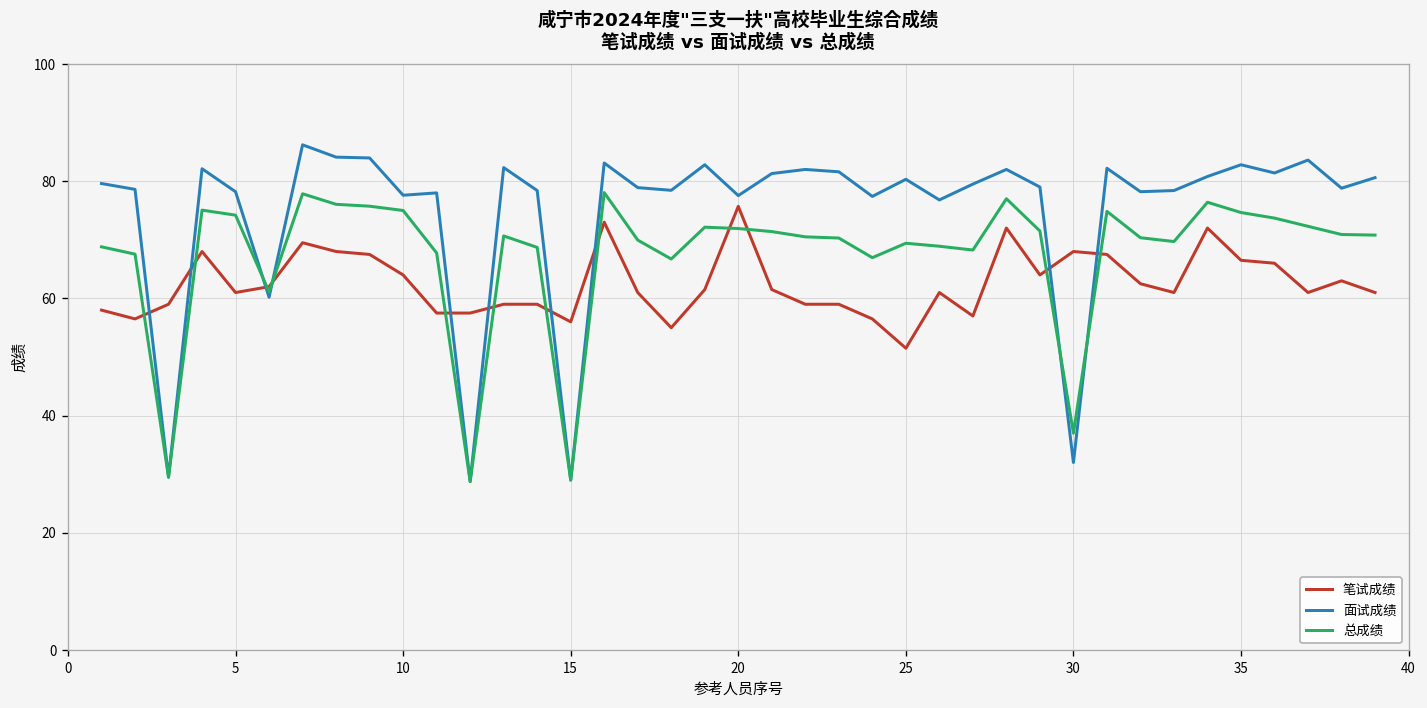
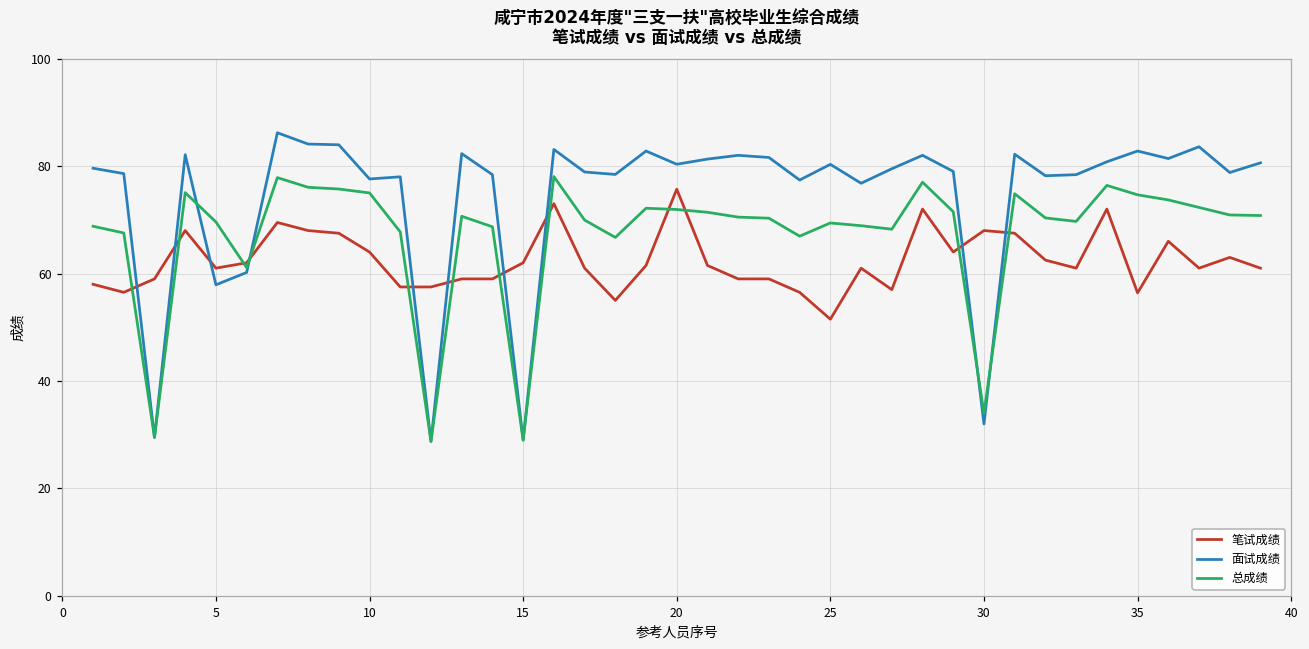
  {
    "笔试成绩": {
      "5": 61,
      "10": 64,
-     "15": 56,
+     "15": 62,
      "20": 76,
      "25": 52,
      "30": 68,
-     "35": 67
+     "35": 56
    },
    "面试成绩": {
-     "5": 78,
+     "5": 58,
      "10": 78,
-     "20": 78,
+     "20": 80,
      "25": 80,
      "30": 32,
      "35": 83
    },
    "总成绩": {
-     "5": 74,
+     "5": 70,
      "10": 75,
      "20": 72,
      "25": 69,
-     "30": 37,
+     "30": 34,
      "35": 75
    }
  }
